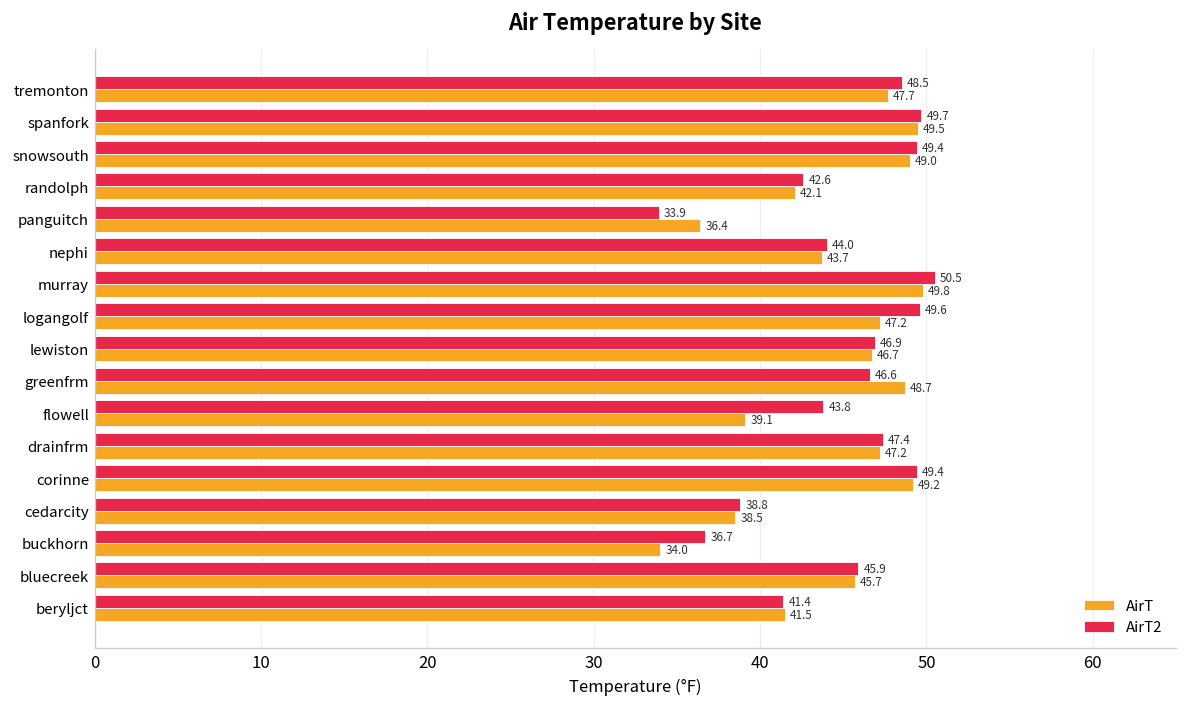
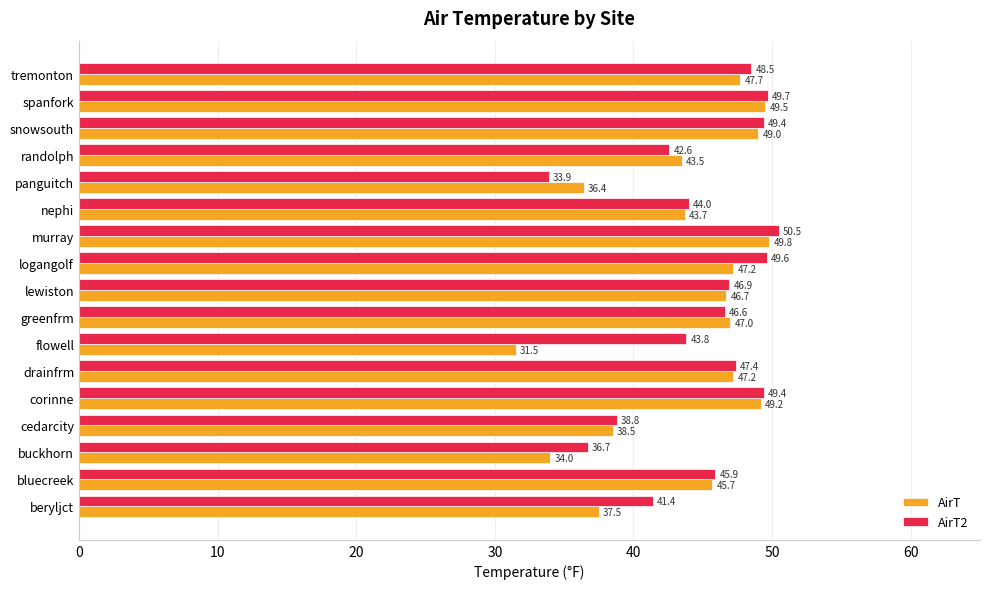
  {
    "AirT": {
      "tremonton": 47.7,
      "spanfork": 49.5,
      "snowsouth": 49.0,
-     "randolph": 42.1,
+     "randolph": 43.5,
      "panguitch": 36.4,
      "nephi": 43.7,
      "murray": 49.8,
      "logangolf": 47.2,
      "lewiston": 46.7,
-     "greenfrm": 48.7,
-     "flowell": 39.1,
+     "greenfrm": 47.0,
+     "flowell": 31.5,
      "drainfrm": 47.2,
      "corinne": 49.2,
      "cedarcity": 38.5,
      "buckhorn": 34.0,
      "bluecreek": 45.7,
-     "beryljct": 41.5
+     "beryljct": 37.5
    },
    "AirT2": {
      "tremonton": 48.5,
      "spanfork": 49.7,
      "snowsouth": 49.4,
      "randolph": 42.6,
      "panguitch": 33.9,
      "nephi": 44.0,
      "murray": 50.5,
      "logangolf": 49.6,
      "lewiston": 46.9,
      "greenfrm": 46.6,
      "flowell": 43.8,
      "drainfrm": 47.4,
      "corinne": 49.4,
      "cedarcity": 38.8,
      "buckhorn": 36.7,
      "bluecreek": 45.9,
      "beryljct": 41.4
    }
  }
